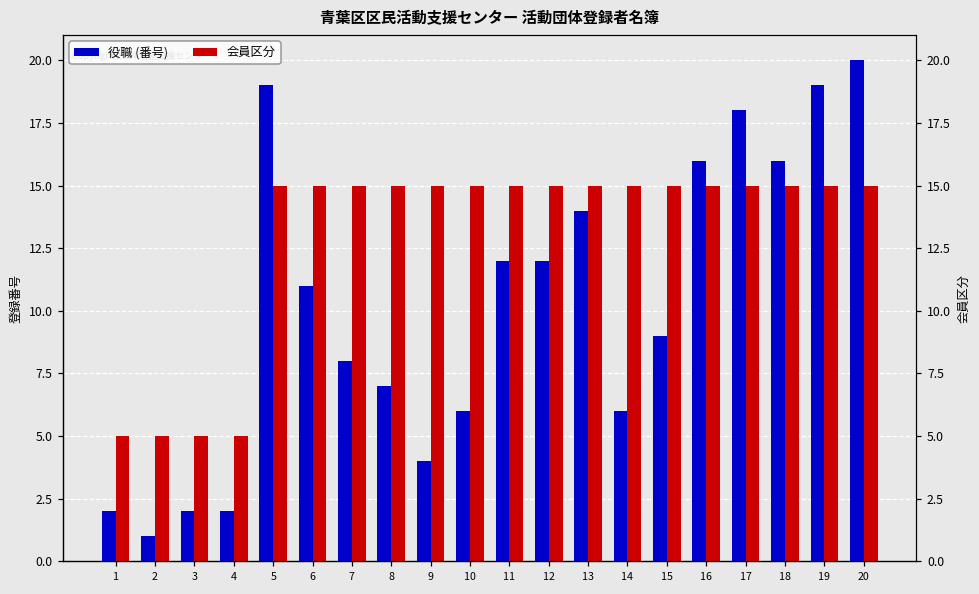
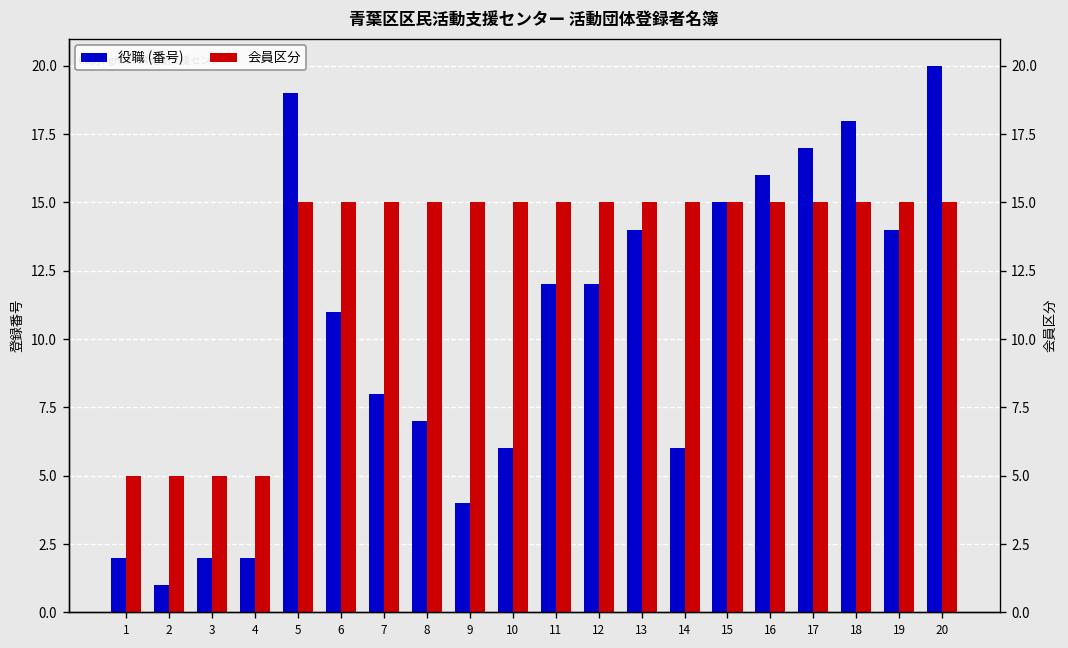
  {
    "役職 (番号)": {
      "1": 2,
      "2": 1,
      "3": 2,
      "4": 2,
      "5": 19,
      "6": 11,
      "7": 8,
      "8": 7,
      "9": 4,
      "10": 6,
      "11": 12,
      "12": 12,
      "13": 14,
      "14": 6,
-     "15": 9,
+     "15": 15,
      "16": 16,
-     "17": 18,
-     "18": 16,
-     "19": 19,
+     "17": 17,
+     "18": 18,
+     "19": 14,
      "20": 20
    },
    "会員区分": {
      "1": 5,
      "2": 5,
      "3": 5,
      "4": 5,
      "5": 15,
      "6": 15,
      "7": 15,
      "8": 15,
      "9": 15,
      "10": 15,
      "11": 15,
      "12": 15,
      "13": 15,
      "14": 15,
      "15": 15,
      "16": 15,
      "17": 15,
      "18": 15,
      "19": 15,
      "20": 15
    }
  }
